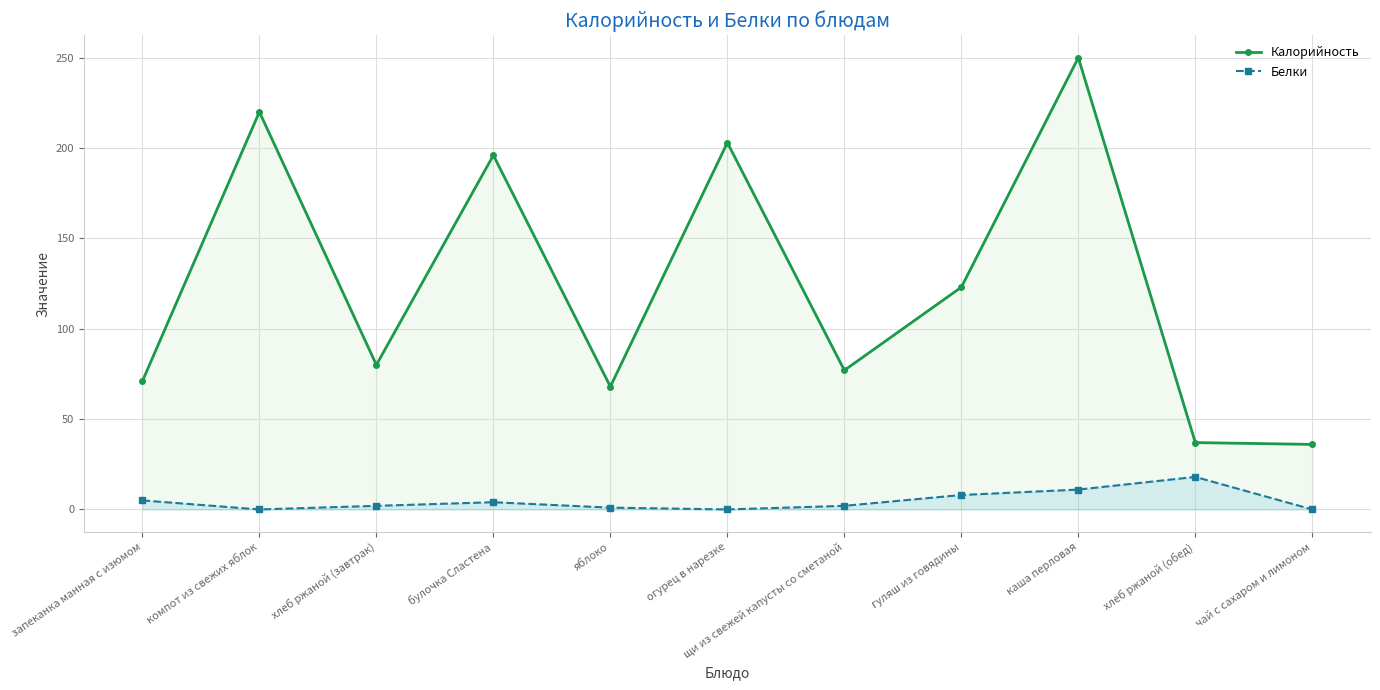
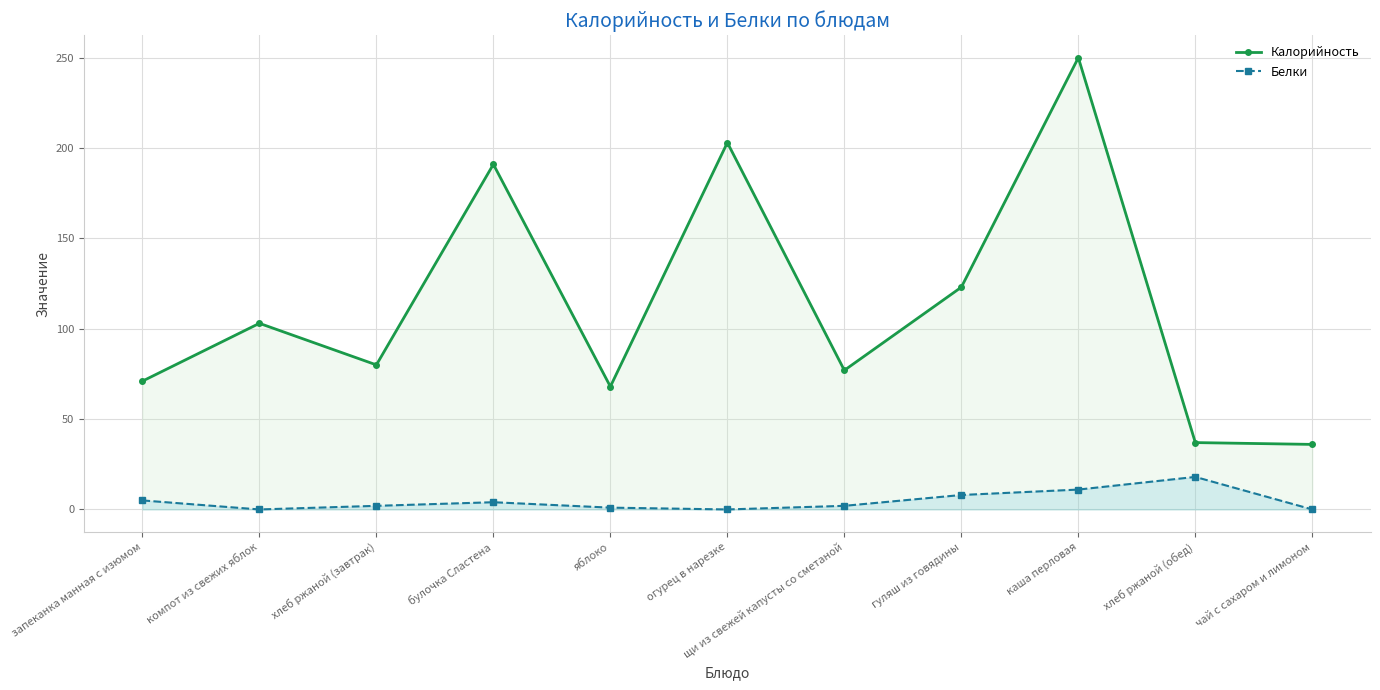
  {
    "Калорийность": {
      "запеканка манная с изюмом": 71,
-     "компот из свежих яблок": 220,
+     "компот из свежих яблок": 103,
      "хлеб ржаной (завтрак)": 80,
-     "булочка Сластена": 196,
+     "булочка Сластена": 191,
      "яблоко": 68,
      "огурец в нарезке": 203,
      "щи из свежей капусты со сметаной": 77,
      "гуляш из говядины": 123,
      "каша перловая": 250,
      "хлеб ржаной (обед)": 37,
      "чай с сахаром и лимоном": 36
    },
    "Белки": {
      "запеканка манная с изюмом": 5,
      "компот из свежих яблок": 0,
      "хлеб ржаной (завтрак)": 2,
      "булочка Сластена": 4,
      "яблоко": 1,
      "огурец в нарезке": 0,
      "щи из свежей капусты со сметаной": 2,
      "гуляш из говядины": 8,
      "каша перловая": 11,
      "хлеб ржаной (обед)": 18,
      "чай с сахаром и лимоном": 0
    }
  }
